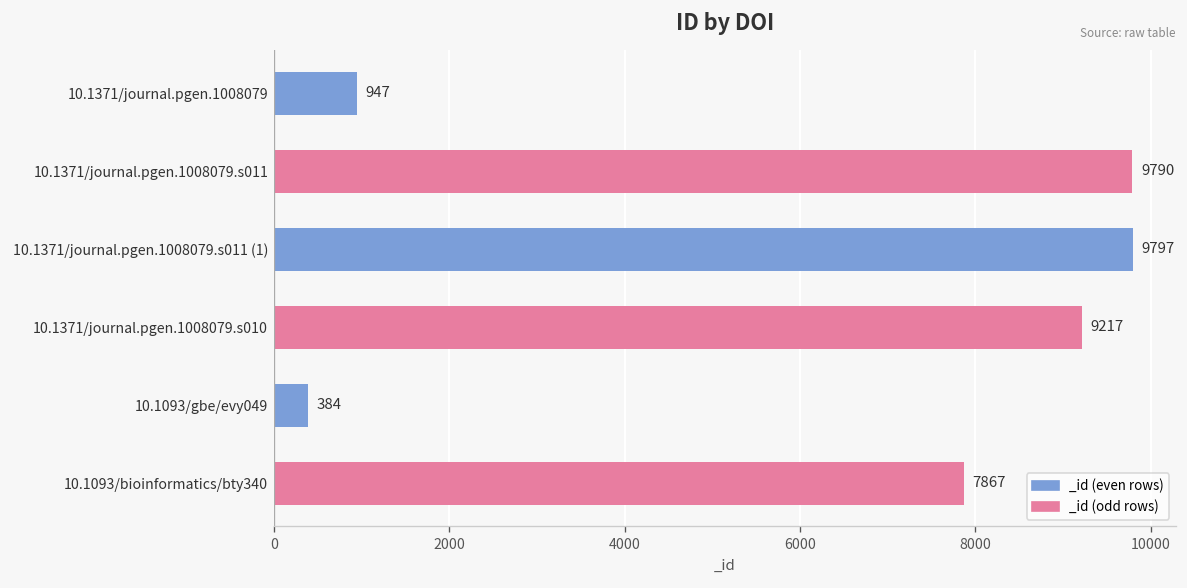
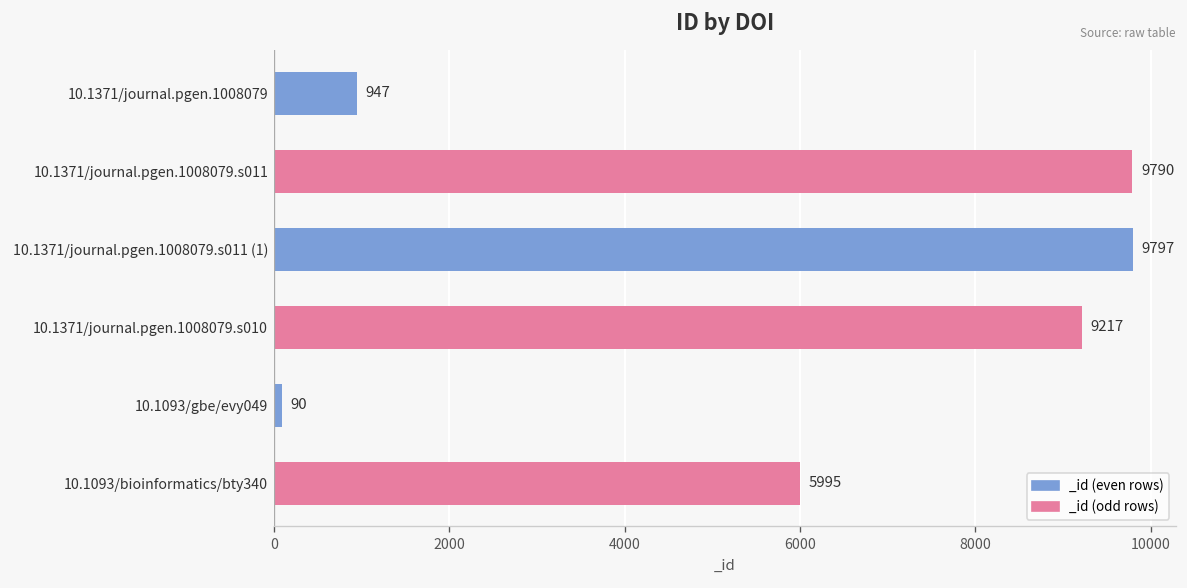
  {
    "10.1371/journal.pgen.1008079": 947,
    "10.1371/journal.pgen.1008079.s011": 9790,
    "10.1371/journal.pgen.1008079.s011 (1)": 9797,
    "10.1371/journal.pgen.1008079.s010": 9217,
-   "10.1093/gbe/evy049": 384,
-   "10.1093/bioinformatics/bty340": 7867
+   "10.1093/gbe/evy049": 90,
+   "10.1093/bioinformatics/bty340": 5995
  }
